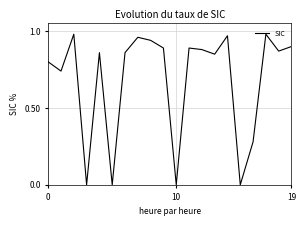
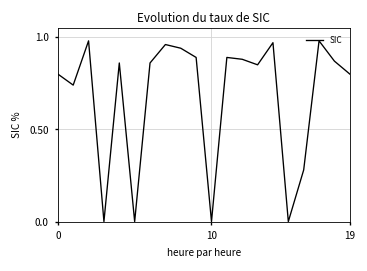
  {
    "0": 0.8,
    "10": 0.0,
-   "19": 0.9
+   "19": 0.8
  }
